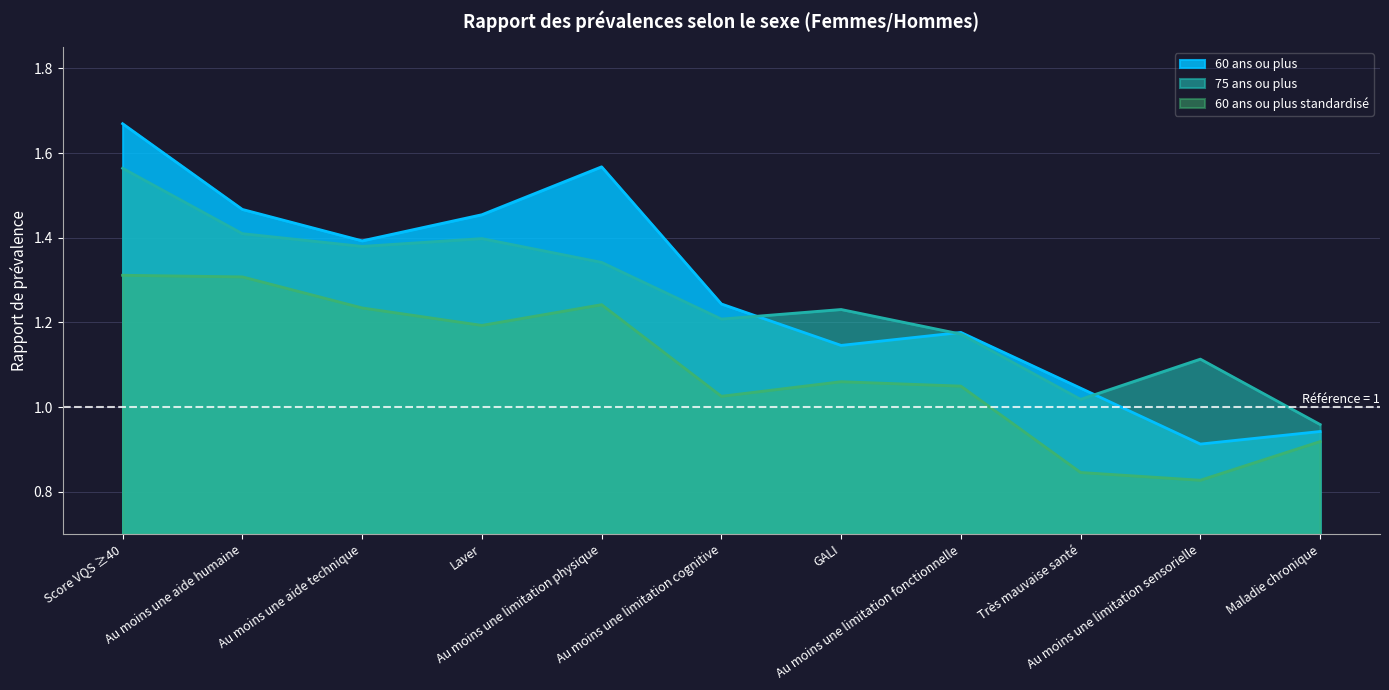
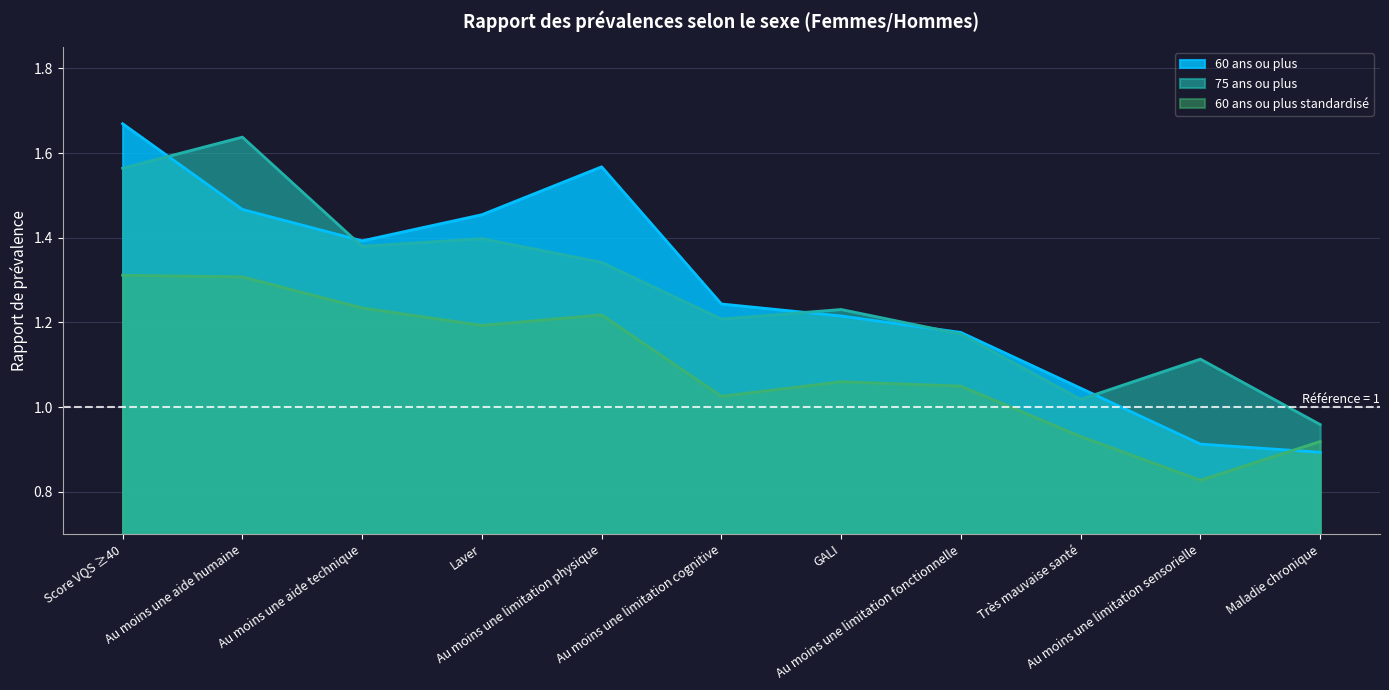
  {
    "60 ans ou plus": {
      "Score VQS ≥40": 1.67,
      "Au moins une aide humaine": 1.47,
      "Au moins une aide technique": 1.39,
      "Laver": 1.45,
      "Au moins une limitation physique": 1.57,
      "Au moins une limitation cognitive": 1.24,
-     "GALI": 1.15,
+     "GALI": 1.22,
      "Très mauvaise santé": 1.04,
      "Au moins une limitation sensorielle": 0.91,
-     "Maladie chronique": 0.94
+     "Maladie chronique": 0.89
    },
    "75 ans ou plus": {
      "Score VQS ≥40": 1.56,
-     "Au moins une aide humaine": 1.41,
+     "Au moins une aide humaine": 1.64,
      "Au moins une aide technique": 1.38,
      "Laver": 1.40,
      "Au moins une limitation physique": 1.34,
      "Au moins une limitation cognitive": 1.21,
      "GALI": 1.23,
      "Très mauvaise santé": 1.02,
      "Au moins une limitation sensorielle": 1.11
    },
    "60 ans ou plus standardisé": {
      "Score VQS ≥40": 1.31,
      "Au moins une aide humaine": 1.31,
      "Au moins une aide technique": 1.23,
      "Laver": 1.19,
-     "Au moins une limitation physique": 1.24,
+     "Au moins une limitation physique": 1.22,
      "Au moins une limitation cognitive": 1.03,
      "GALI": 1.06,
      "Au moins une limitation fonctionnelle": 1.05,
-     "Très mauvaise santé": 0.85,
+     "Très mauvaise santé": 0.93,
      "Au moins une limitation sensorielle": 0.83,
      "Maladie chronique": 0.92
    }
  }
